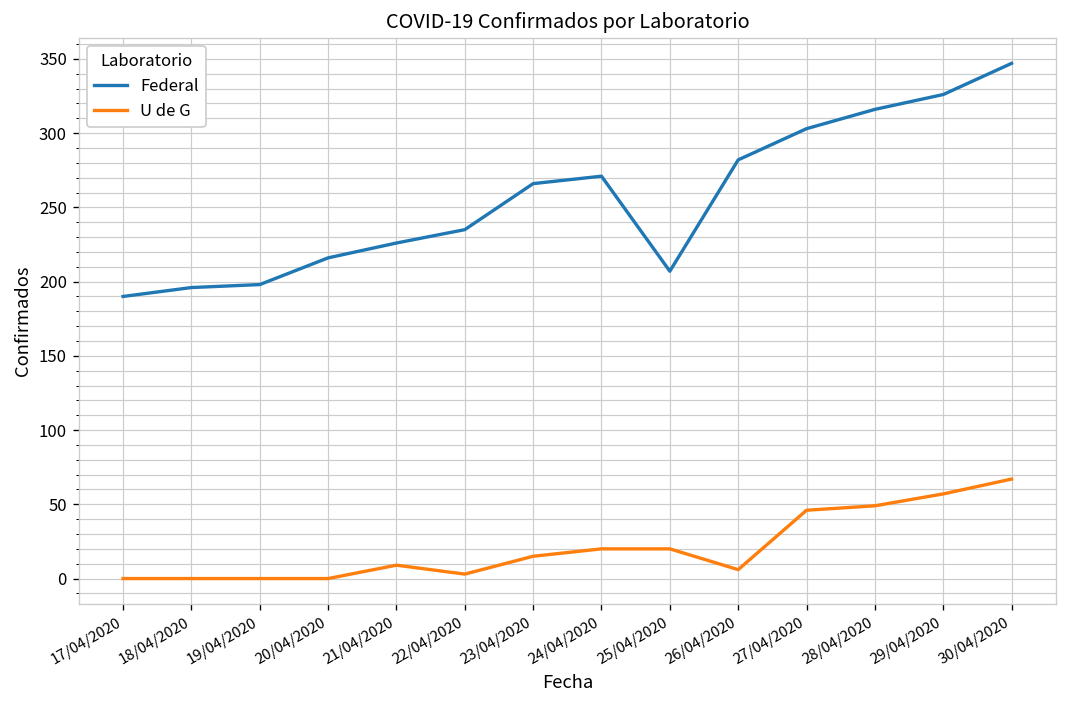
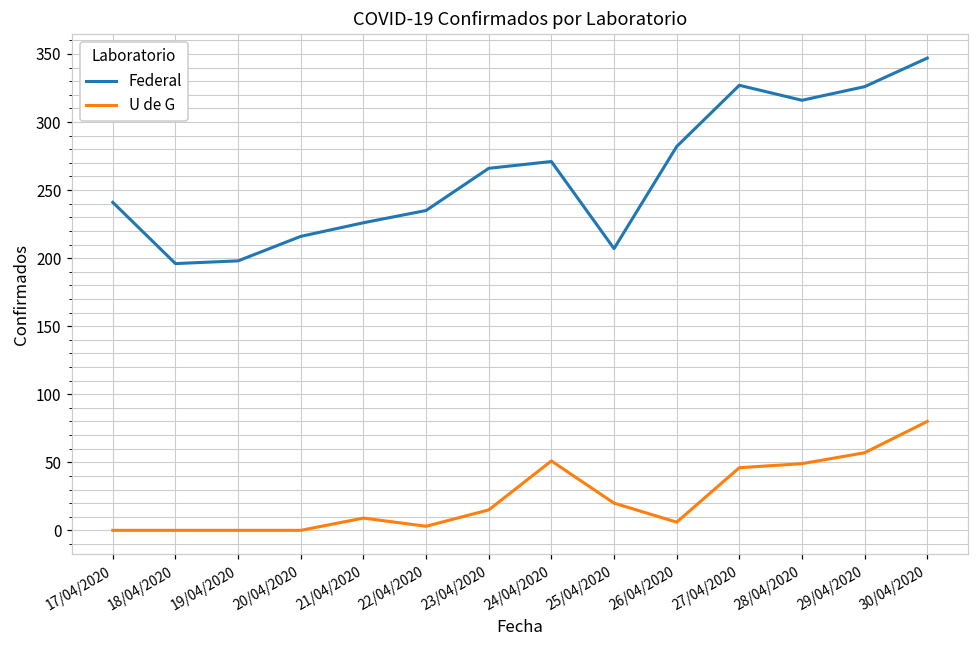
  {
    "Federal": {
-     "17/04/2020": 190,
+     "17/04/2020": 241,
      "18/04/2020": 196,
      "19/04/2020": 198,
      "20/04/2020": 216,
      "21/04/2020": 226,
      "22/04/2020": 235,
      "23/04/2020": 266,
      "24/04/2020": 271,
      "25/04/2020": 207,
      "26/04/2020": 282,
-     "27/04/2020": 303,
+     "27/04/2020": 327,
      "28/04/2020": 316,
      "29/04/2020": 326,
      "30/04/2020": 347
    },
    "U de G": {
      "17/04/2020": 0,
      "18/04/2020": 0,
      "19/04/2020": 0,
      "20/04/2020": 0,
      "21/04/2020": 9,
      "22/04/2020": 3,
      "23/04/2020": 15,
-     "24/04/2020": 20,
+     "24/04/2020": 51,
      "25/04/2020": 20,
      "26/04/2020": 6,
      "27/04/2020": 46,
      "28/04/2020": 49,
      "29/04/2020": 57,
-     "30/04/2020": 67
+     "30/04/2020": 80
    }
  }
